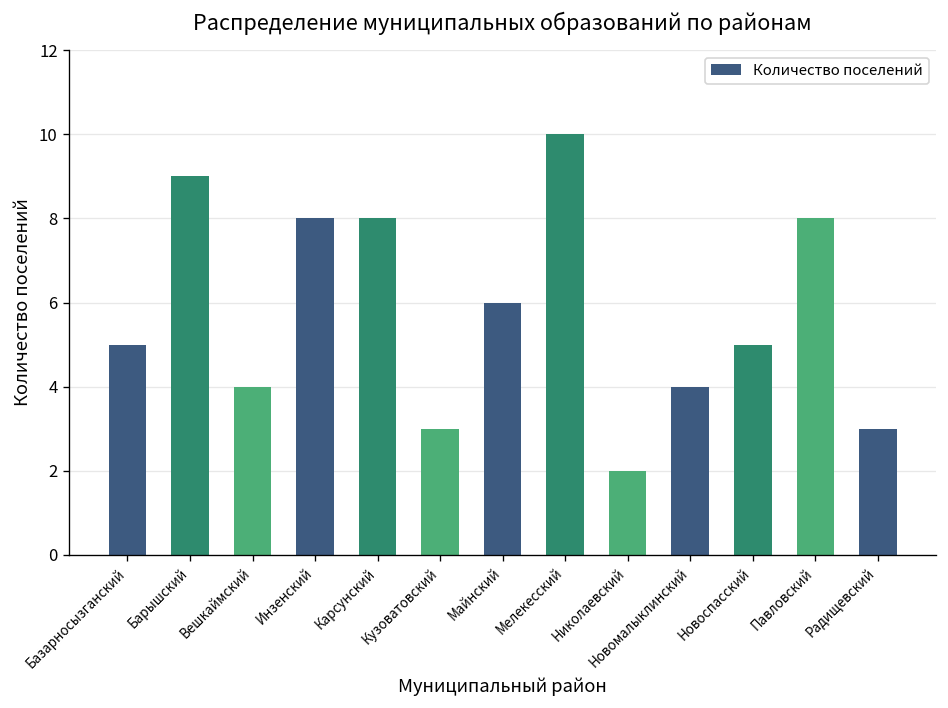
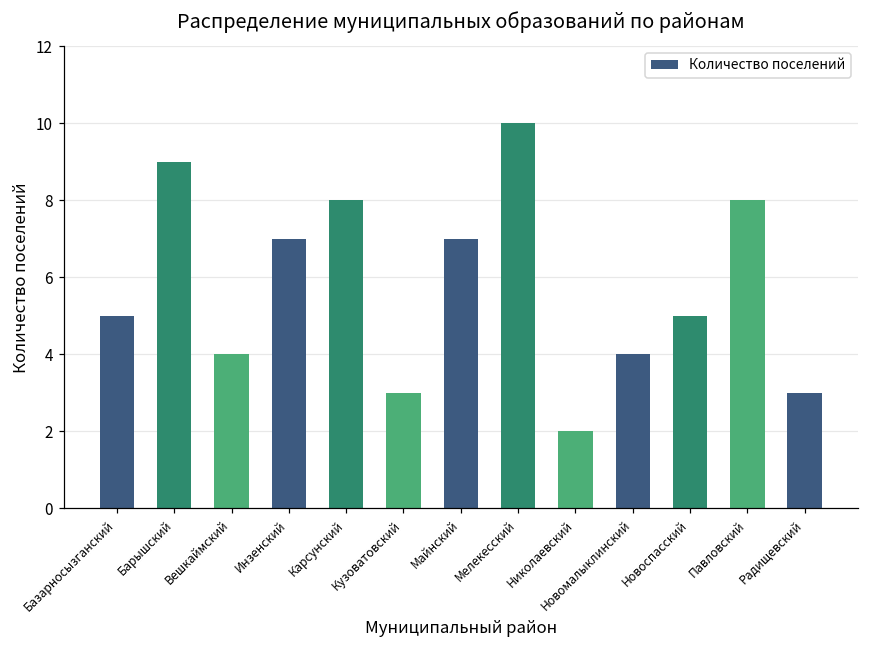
  {
    "Базарносызганский": 5,
    "Барышский": 9,
    "Вешкаймский": 4,
-   "Инзенский": 8,
+   "Инзенский": 7,
    "Карсунский": 8,
    "Кузоватовский": 3,
-   "Майнский": 6,
+   "Майнский": 7,
    "Мелекесский": 10,
    "Николаевский": 2,
    "Новомалыклинский": 4,
    "Новоспасский": 5,
    "Павловский": 8,
    "Радищевский": 3
  }
